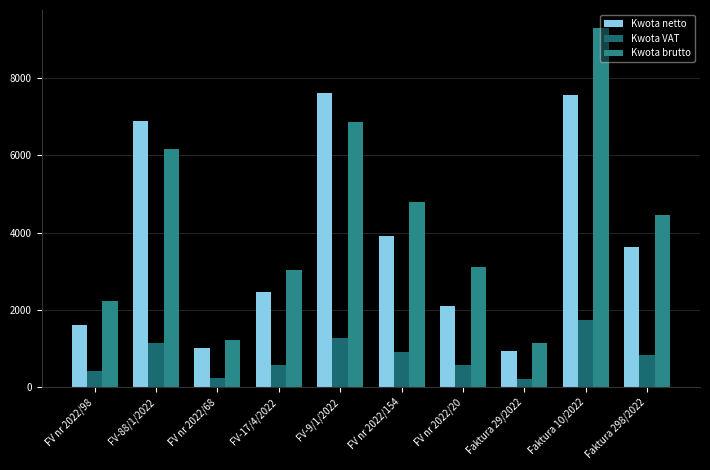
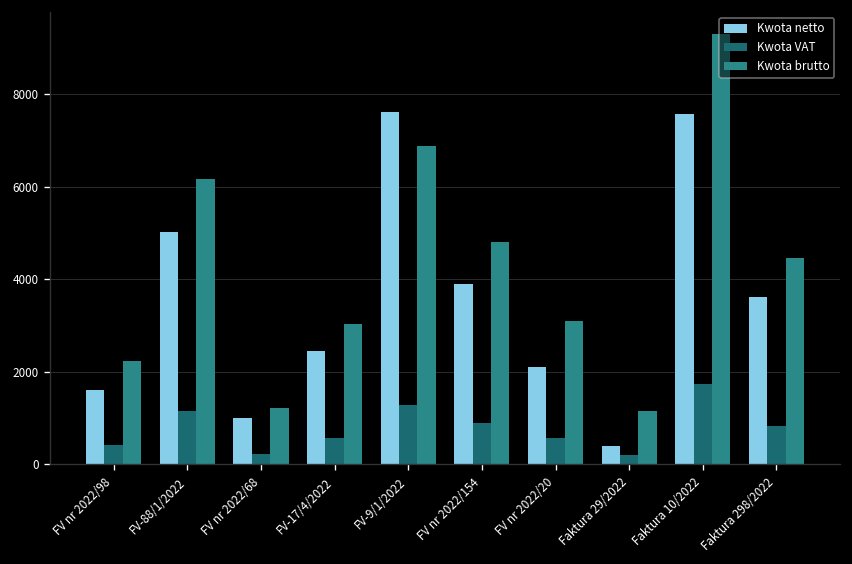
  {
    "Kwota netto": {
      "FV nr 2022/98": 1600,
-     "FV-88/1/2022": 6900,
+     "FV-88/1/2022": 5000,
      "FV nr 2022/68": 1000,
      "FV-17/4/2022": 2500,
      "FV-9/1/2022": 7600,
      "FV nr 2022/154": 3900,
      "FV nr 2022/20": 2100,
-     "Faktura 29/2022": 900,
+     "Faktura 29/2022": 400,
      "Faktura 10/2022": 7600,
      "Faktura 298/2022": 3600
    }
  }
